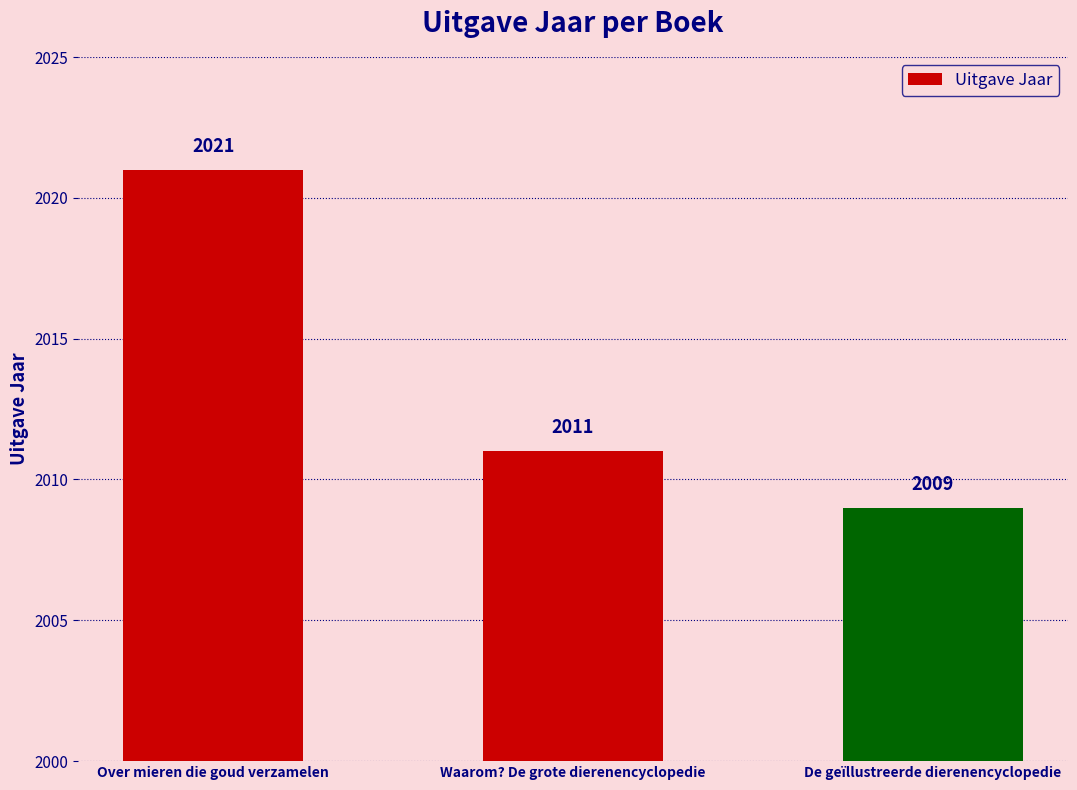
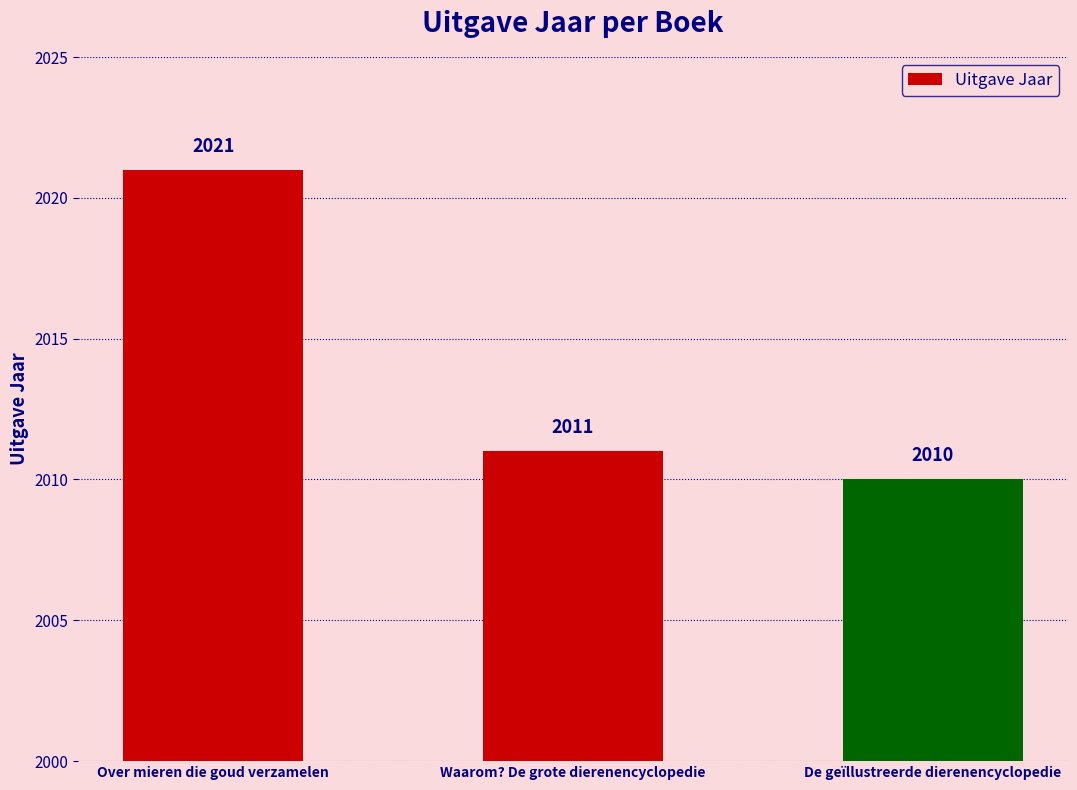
  {
    "Over mieren die goud verzamelen": 2021,
    "Waarom? De grote dierenencyclopedie": 2011,
-   "De geïllustreerde dierenencyclopedie": 2009
+   "De geïllustreerde dierenencyclopedie": 2010
  }
